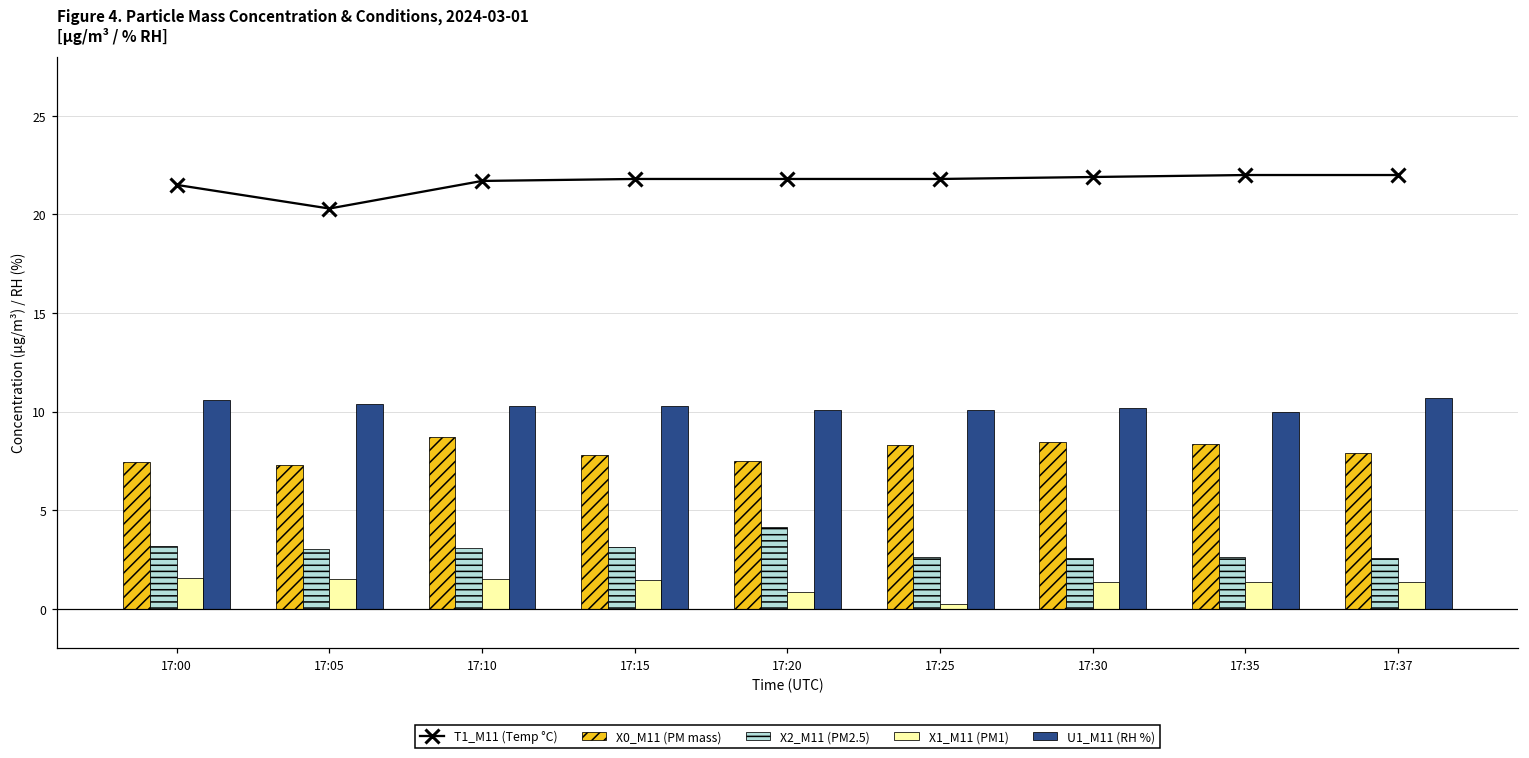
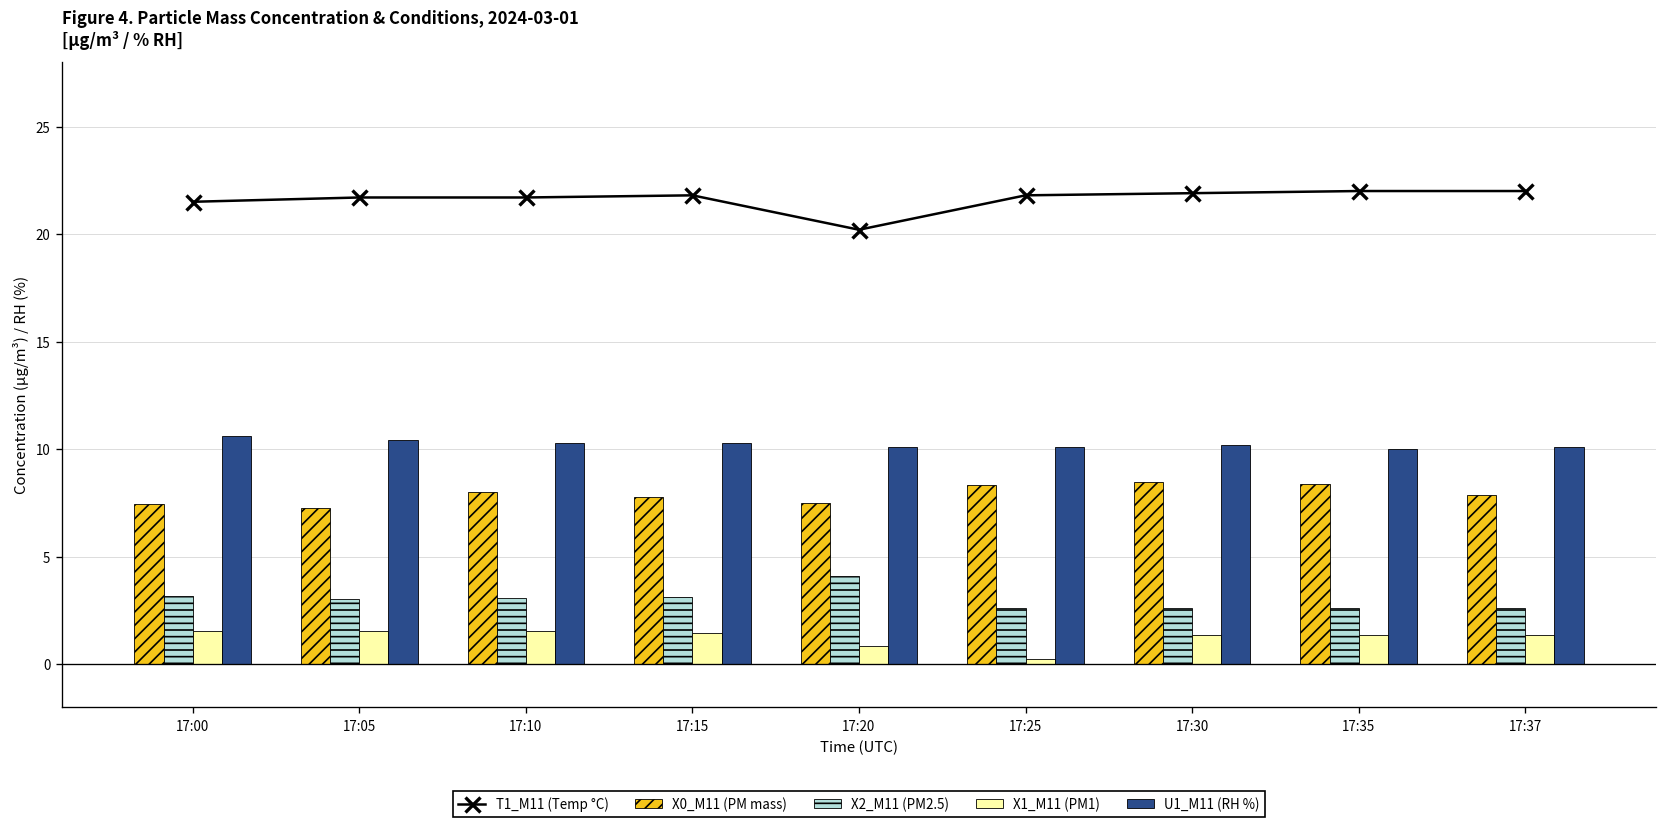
  {
    "X0_M11 (PM mass)": {
      "17:00": 7.4,
      "17:05": 7.3,
-     "17:10": 8.7,
+     "17:10": 8.0,
      "17:15": 7.8,
      "17:20": 7.5,
      "17:25": 8.3,
      "17:30": 8.5,
      "17:35": 8.4,
      "17:37": 7.9
    },
    "T1_M11 (Temp °C)": {
      "17:00": 21.5,
-     "17:05": 20.3,
+     "17:05": 21.7,
      "17:10": 21.7,
      "17:15": 21.8,
-     "17:20": 21.8,
+     "17:20": 20.2,
      "17:25": 21.8,
      "17:30": 21.9,
      "17:35": 22.0,
      "17:37": 22.0
    },
    "X2_M11 (PM2.5)": {
      "17:00": 3.2,
      "17:05": 3.1,
      "17:10": 3.1,
      "17:15": 3.1,
      "17:20": 4.1,
      "17:25": 2.6,
      "17:30": 2.6,
      "17:35": 2.6,
      "17:37": 2.6
    },
    "X1_M11 (PM1)": {
      "17:00": 1.5,
      "17:05": 1.5,
      "17:10": 1.5,
      "17:15": 1.4,
      "17:20": 0.8,
      "17:25": 0.2,
      "17:30": 1.4,
      "17:35": 1.3,
      "17:37": 1.3
    },
    "U1_M11 (RH %)": {
      "17:00": 10.6,
      "17:05": 10.4,
      "17:10": 10.3,
      "17:15": 10.3,
      "17:20": 10.1,
      "17:25": 10.1,
      "17:30": 10.2,
      "17:35": 10.0,
-     "17:37": 10.7
+     "17:37": 10.1
    }
  }
